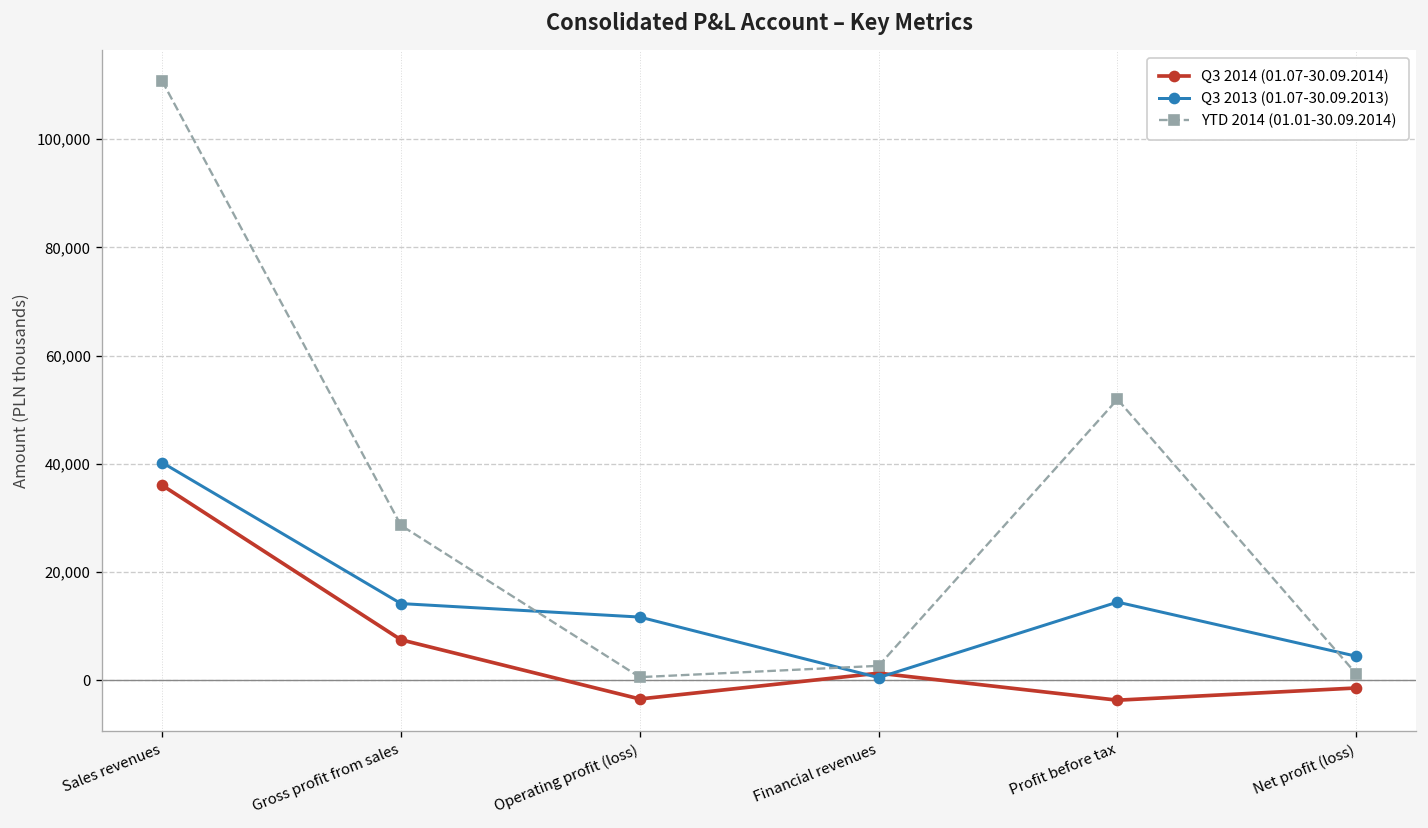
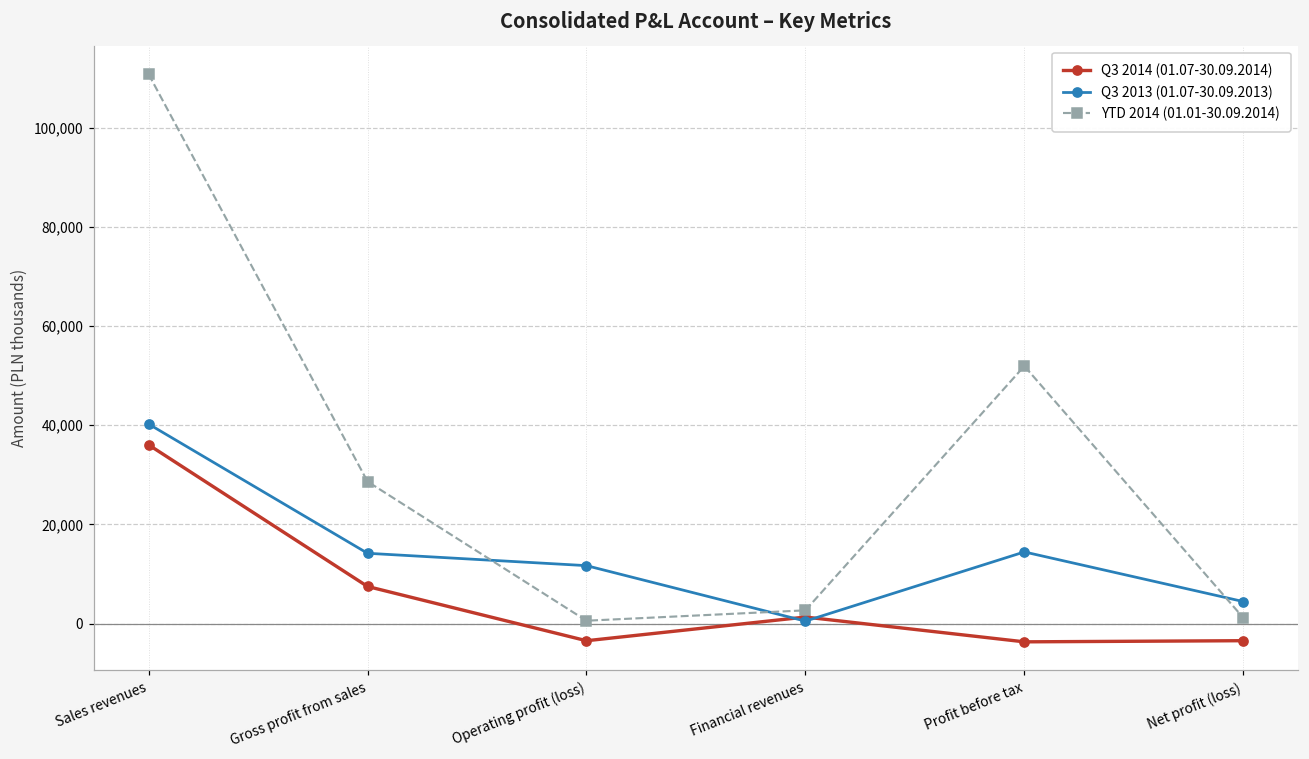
  {
    "Q3 2014 (01.07-30.09.2014)": {
      "Sales revenues": "36,000",
      "Gross profit from sales": "7,000",
      "Operating profit (loss)": "-3,000",
      "Financial revenues": "1,000",
      "Profit before tax": "-4,000",
-     "Net profit (loss)": "-1,000"
+     "Net profit (loss)": "-3,000"
    },
    "Q3 2013 (01.07-30.09.2013)": {
      "Sales revenues": "40,000",
      "Gross profit from sales": "14,000",
      "Operating profit (loss)": "12,000",
      "Financial revenues": "0",
      "Profit before tax": "14,000",
      "Net profit (loss)": "4,000"
    },
    "YTD 2014 (01.01-30.09.2014)": {
      "Sales revenues": "111,000",
      "Gross profit from sales": "29,000",
      "Operating profit (loss)": "1,000",
      "Financial revenues": "3,000",
      "Profit before tax": "52,000",
      "Net profit (loss)": "1,000"
    }
  }
